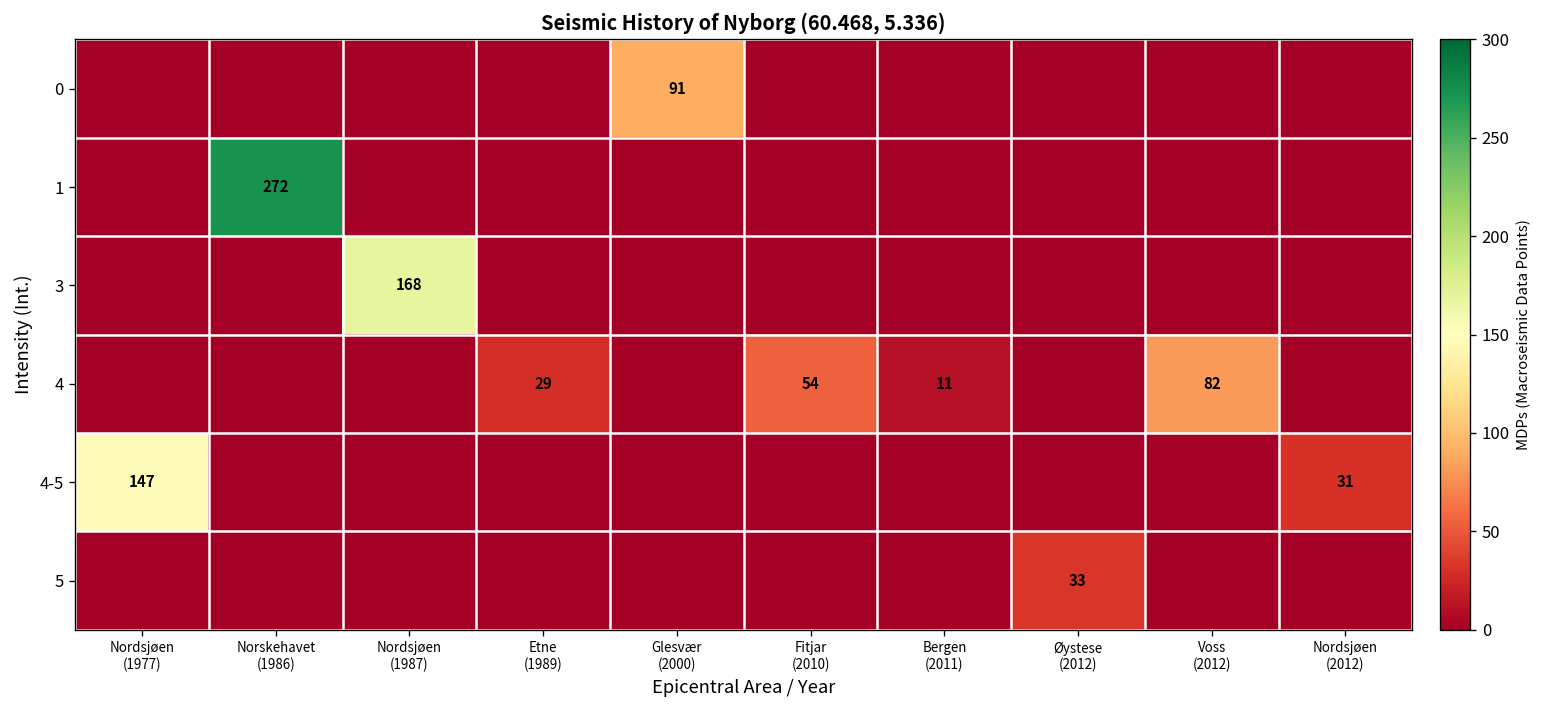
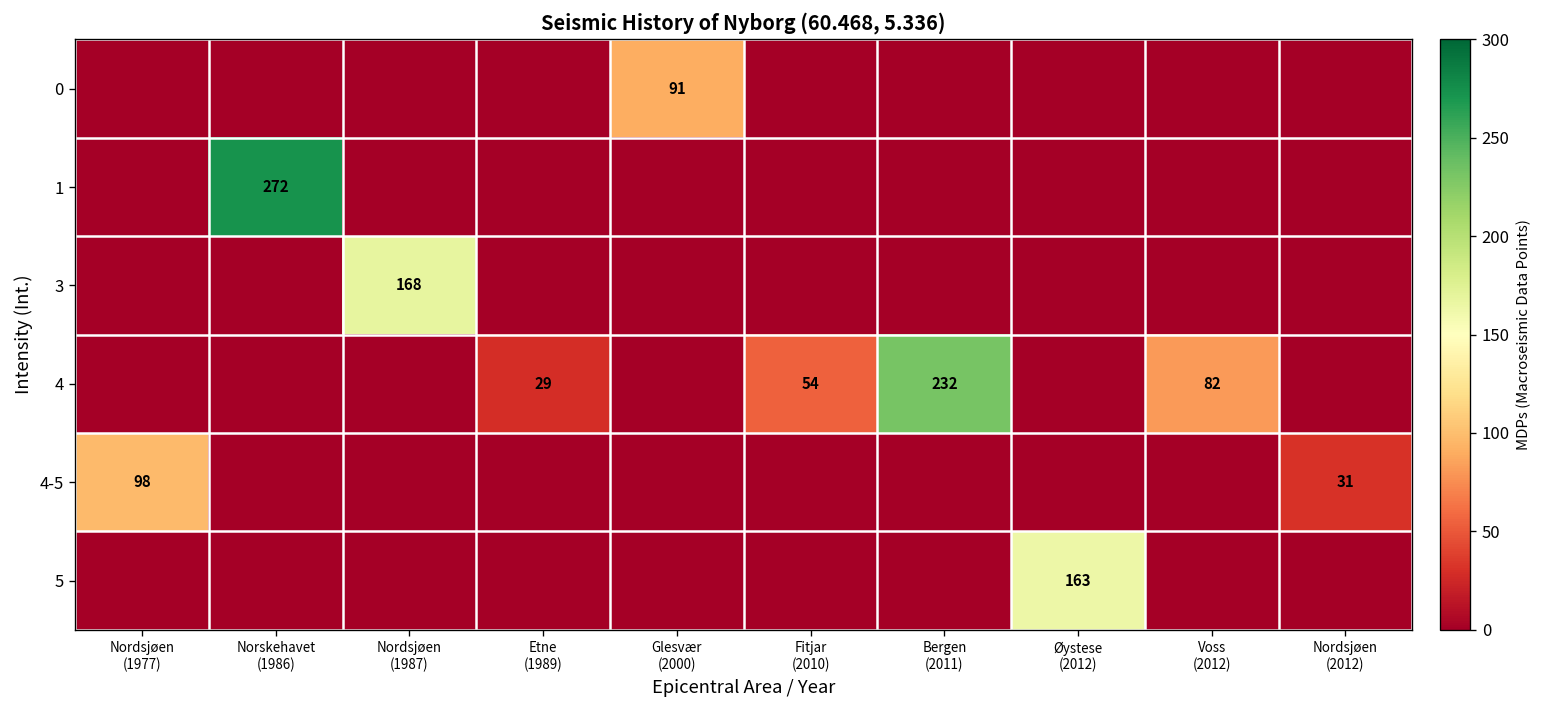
  {
    "0": {
      "Glesvær (2000)": 91
    },
    "1": {
      "Norskehavet (1986)": 272
    },
    "3": {
      "Nordsjøen (1987)": 168
    },
    "4": {
      "Etne (1989)": 29,
      "Fitjar (2010)": 54,
-     "Bergen (2011)": 11,
+     "Bergen (2011)": 232,
      "Voss (2012)": 82
    },
    "4-5": {
-     "Nordsjøen (1977)": 147,
+     "Nordsjøen (1977)": 98,
      "Nordsjøen (2012)": 31
    },
    "5": {
-     "Øystese (2012)": 33
+     "Øystese (2012)": 163
    }
  }
